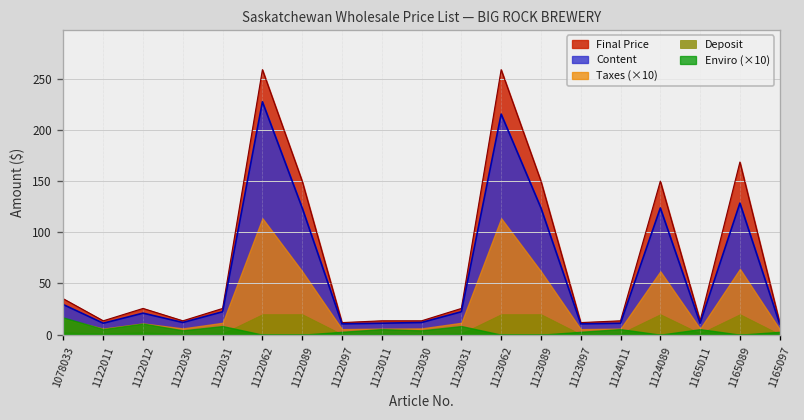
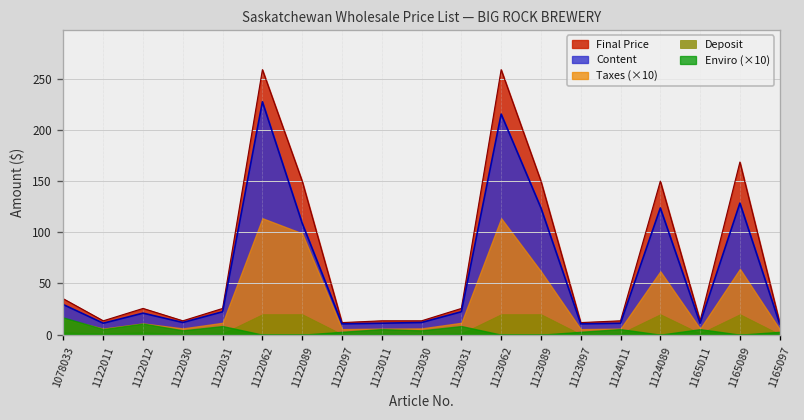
  {
    "Final Price": {
      "1078033": 30,
      "1122012": 30,
      "1122031": 30,
      "1122062": 260,
      "1122089": 150,
      "1123031": 30,
      "1123062": 260,
      "1123089": 150,
      "1124089": 150,
      "1165089": 170
    },
    "Content": {
      "1078033": 30,
      "1122012": 20,
      "1122031": 20,
      "1122062": 230,
-     "1122089": 120,
+     "1122089": 110,
      "1123031": 20,
      "1123062": 220,
      "1123089": 120,
      "1124089": 120,
      "1165089": 130
    },
    "Taxes (×10)": {
      "1122031": 10,
      "1122062": 110,
-     "1122089": 60,
+     "1122089": 100,
      "1123031": 10,
      "1123062": 110,
      "1123089": 60,
      "1124089": 60,
      "1165089": 60
    },
    "Deposit": {
      "1122062": 20,
      "1122089": 20,
      "1123062": 20,
      "1123089": 20,
      "1124089": 20,
      "1165089": 20
    },
    "Enviro (×10)": {
      "1122031": 10,
      "1122062": 0,
      "1122089": 0,
      "1123031": 10,
      "1123062": 0,
      "1123089": 0,
      "1124089": 0,
      "1165089": 0
    }
  }
